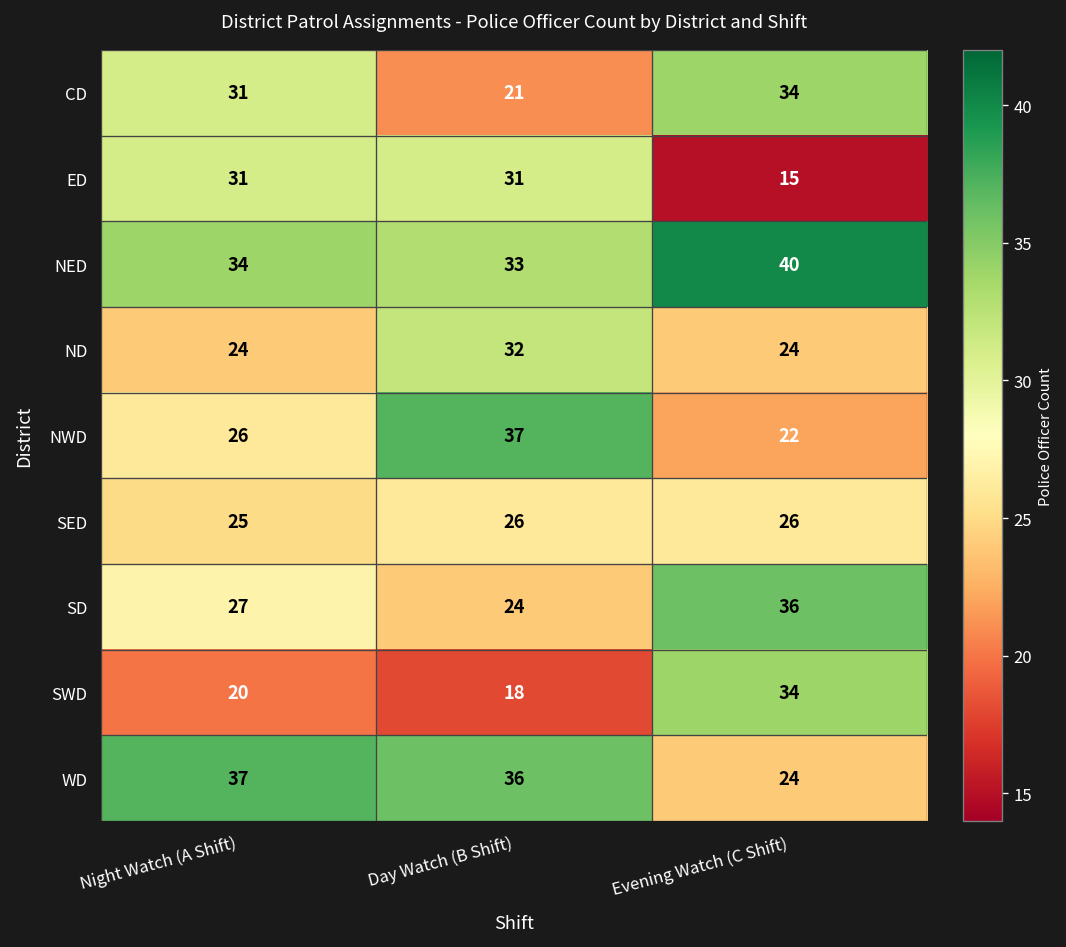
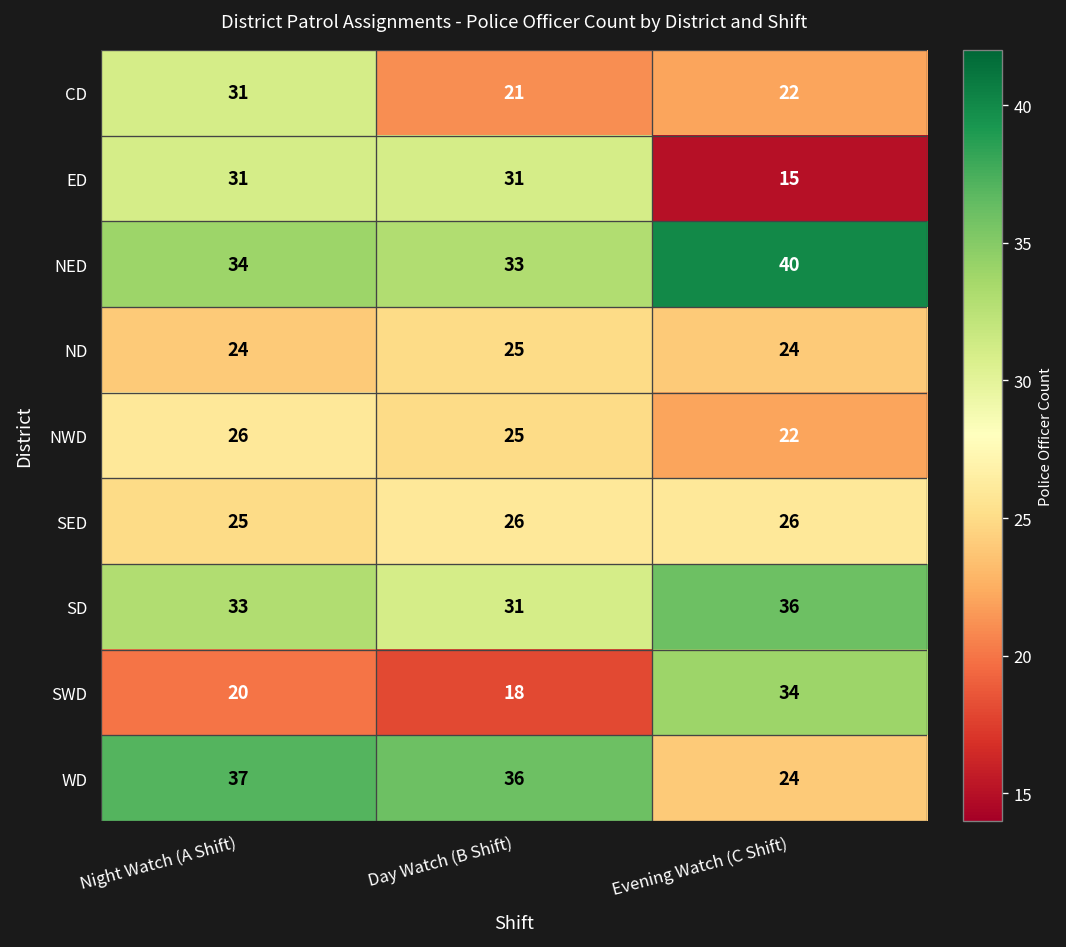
  {
    "CD": {
      "Night Watch (A Shift)": 31,
      "Day Watch (B Shift)": 21,
-     "Evening Watch (C Shift)": 34
+     "Evening Watch (C Shift)": 22
    },
    "ED": {
      "Night Watch (A Shift)": 31,
      "Day Watch (B Shift)": 31,
      "Evening Watch (C Shift)": 15
    },
    "NED": {
      "Night Watch (A Shift)": 34,
      "Day Watch (B Shift)": 33,
      "Evening Watch (C Shift)": 40
    },
    "ND": {
      "Night Watch (A Shift)": 24,
-     "Day Watch (B Shift)": 32,
+     "Day Watch (B Shift)": 25,
      "Evening Watch (C Shift)": 24
    },
    "NWD": {
      "Night Watch (A Shift)": 26,
-     "Day Watch (B Shift)": 37,
+     "Day Watch (B Shift)": 25,
      "Evening Watch (C Shift)": 22
    },
    "SED": {
      "Night Watch (A Shift)": 25,
      "Day Watch (B Shift)": 26,
      "Evening Watch (C Shift)": 26
    },
    "SD": {
-     "Night Watch (A Shift)": 27,
-     "Day Watch (B Shift)": 24,
+     "Night Watch (A Shift)": 33,
+     "Day Watch (B Shift)": 31,
      "Evening Watch (C Shift)": 36
    },
    "SWD": {
      "Night Watch (A Shift)": 20,
      "Day Watch (B Shift)": 18,
      "Evening Watch (C Shift)": 34
    },
    "WD": {
      "Night Watch (A Shift)": 37,
      "Day Watch (B Shift)": 36,
      "Evening Watch (C Shift)": 24
    }
  }
